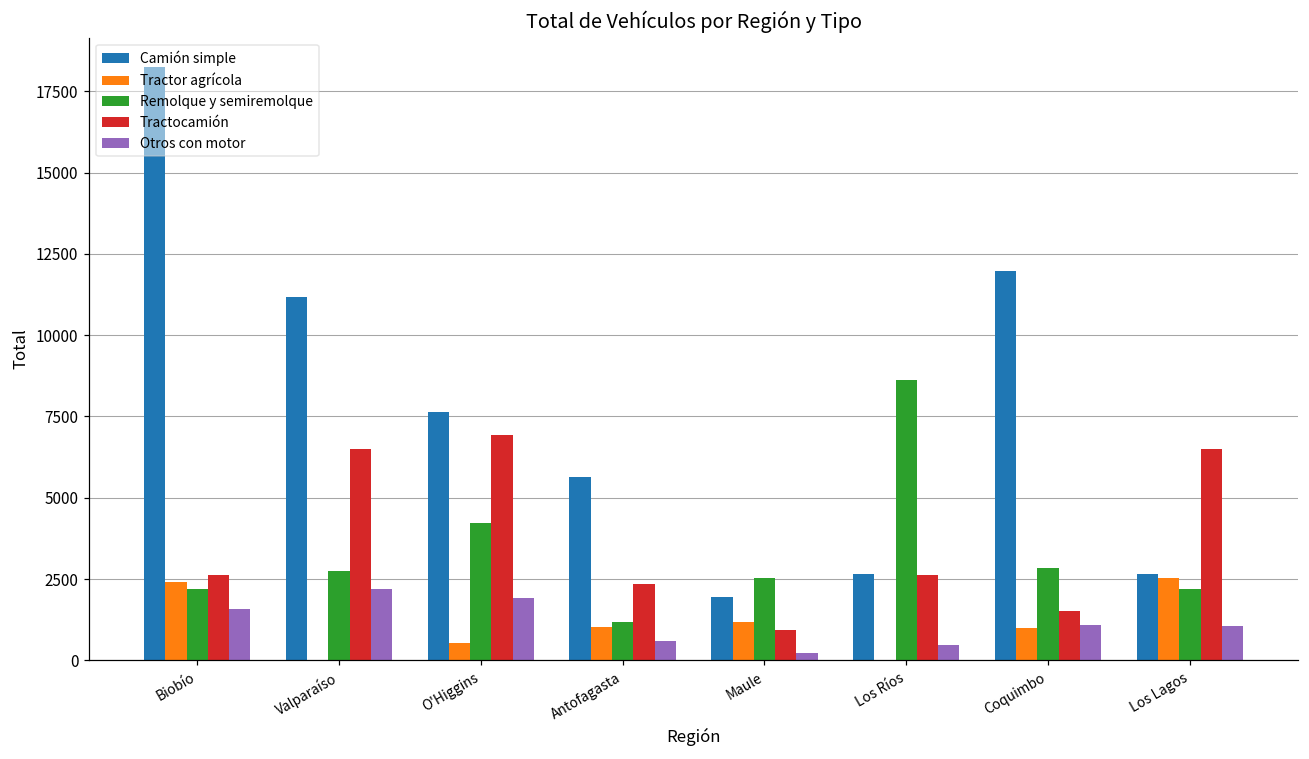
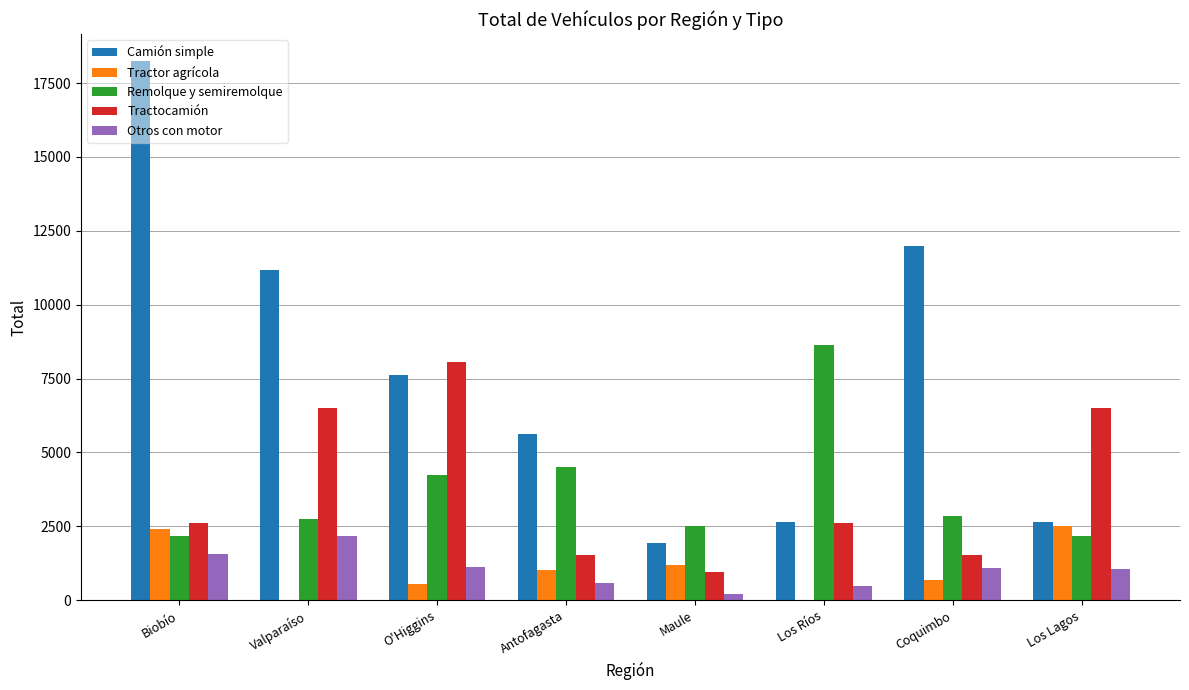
  {
    "Camión simple": {
      "Valparaíso": 11200,
      "O'Higgins": 7600,
      "Antofagasta": 5600,
      "Maule": 1900,
      "Los Ríos": 2700,
      "Coquimbo": 12000,
      "Los Lagos": 2700
    },
    "Tractor agrícola": {
      "Biobío": 2400,
      "O'Higgins": 500,
      "Antofagasta": 1000,
      "Maule": 1200,
-     "Coquimbo": 1000,
+     "Coquimbo": 700,
      "Los Lagos": 2500
    },
    "Remolque y semiremolque": {
      "Biobío": 2200,
      "Valparaíso": 2800,
      "O'Higgins": 4200,
-     "Antofagasta": 1200,
+     "Antofagasta": 4500,
      "Maule": 2500,
      "Los Ríos": 8600,
      "Coquimbo": 2900,
      "Los Lagos": 2200
    },
    "Tractocamión": {
      "Biobío": 2600,
      "Valparaíso": 6500,
-     "O'Higgins": 6900,
-     "Antofagasta": 2300,
+     "O'Higgins": 8000,
+     "Antofagasta": 1500,
      "Maule": 900,
      "Los Ríos": 2600,
      "Coquimbo": 1500,
      "Los Lagos": 6500
    },
    "Otros con motor": {
      "Biobío": 1600,
      "Valparaíso": 2200,
-     "O'Higgins": 1900,
+     "O'Higgins": 1100,
      "Antofagasta": 600,
      "Maule": 200,
      "Los Ríos": 500,
      "Coquimbo": 1100,
      "Los Lagos": 1100
    }
  }
